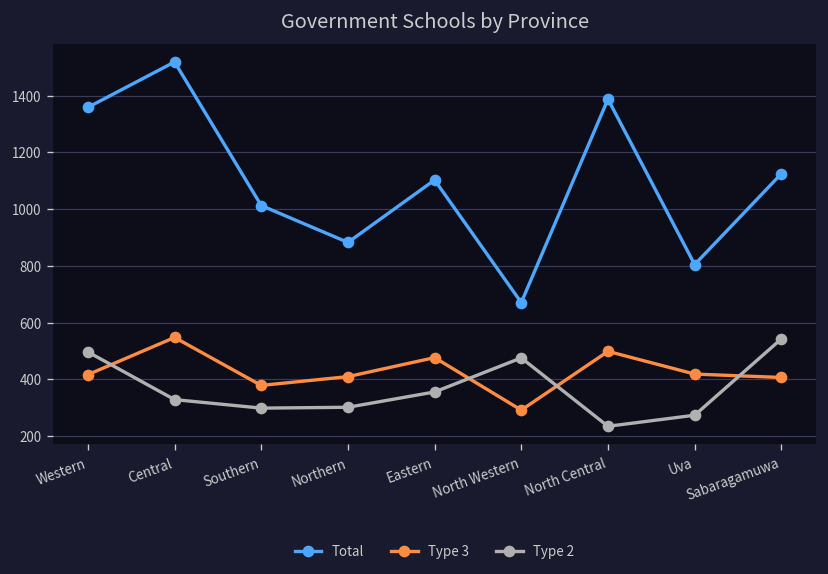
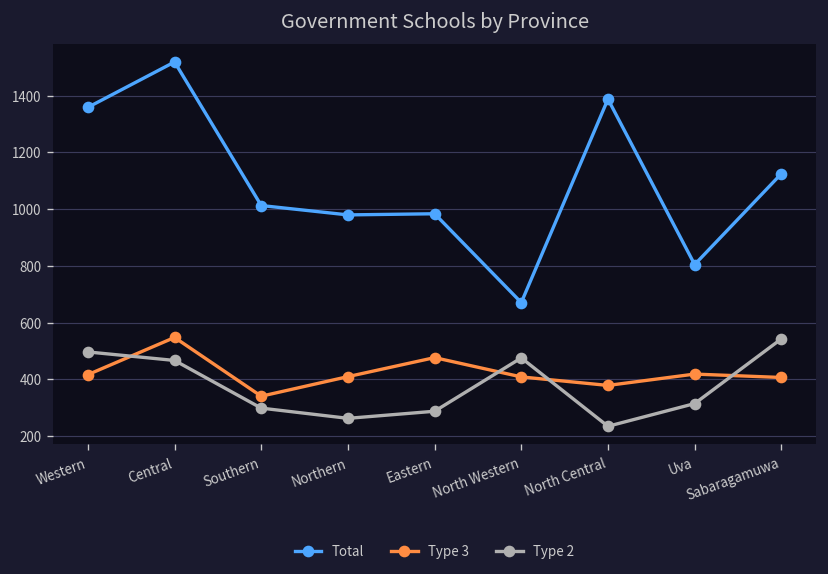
  {
    "Total": {
      "Western": 1360,
      "Central": 1520,
      "Southern": 1010,
-     "Northern": 880,
-     "Eastern": 1100,
+     "Northern": 980,
+     "Eastern": 980,
      "North Western": 670,
      "North Central": 1390,
      "Uva": 810,
      "Sabaragamuwa": 1130
    },
    "Type 3": {
      "Western": 420,
      "Central": 550,
-     "Southern": 380,
+     "Southern": 340,
      "Northern": 410,
      "Eastern": 480,
-     "North Western": 290,
-     "North Central": 500,
+     "North Western": 410,
+     "North Central": 380,
      "Uva": 420,
      "Sabaragamuwa": 410
    },
    "Type 2": {
      "Western": 500,
-     "Central": 330,
+     "Central": 470,
      "Southern": 300,
-     "Northern": 300,
-     "Eastern": 360,
+     "Northern": 260,
+     "Eastern": 290,
      "North Western": 480,
      "North Central": 240,
-     "Uva": 270,
+     "Uva": 320,
      "Sabaragamuwa": 540
    }
  }
